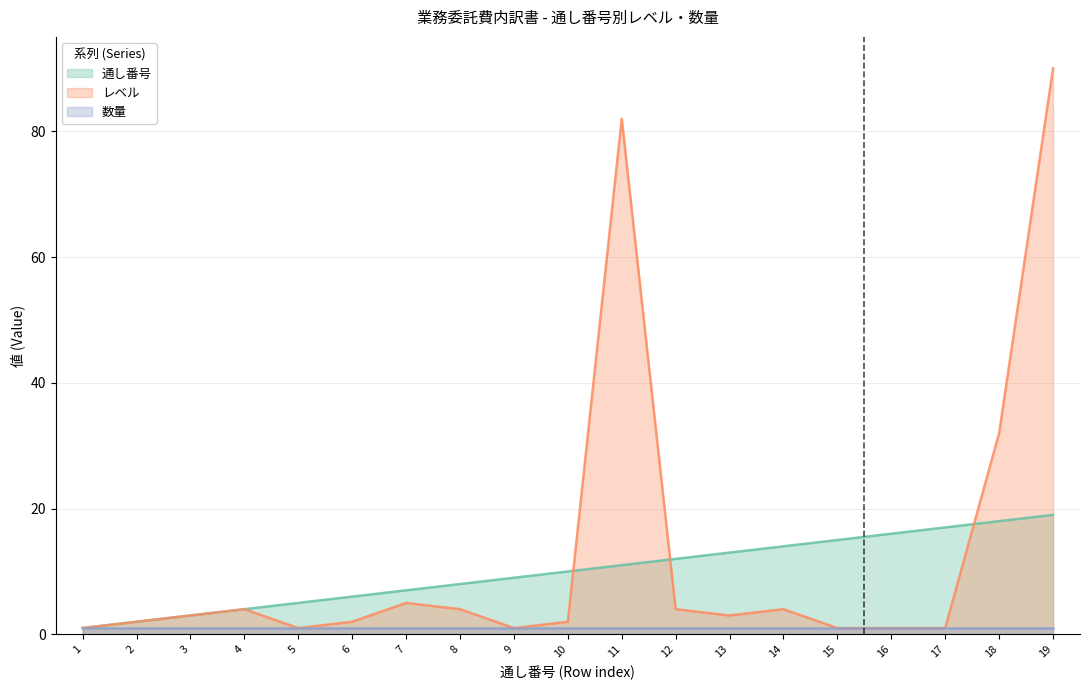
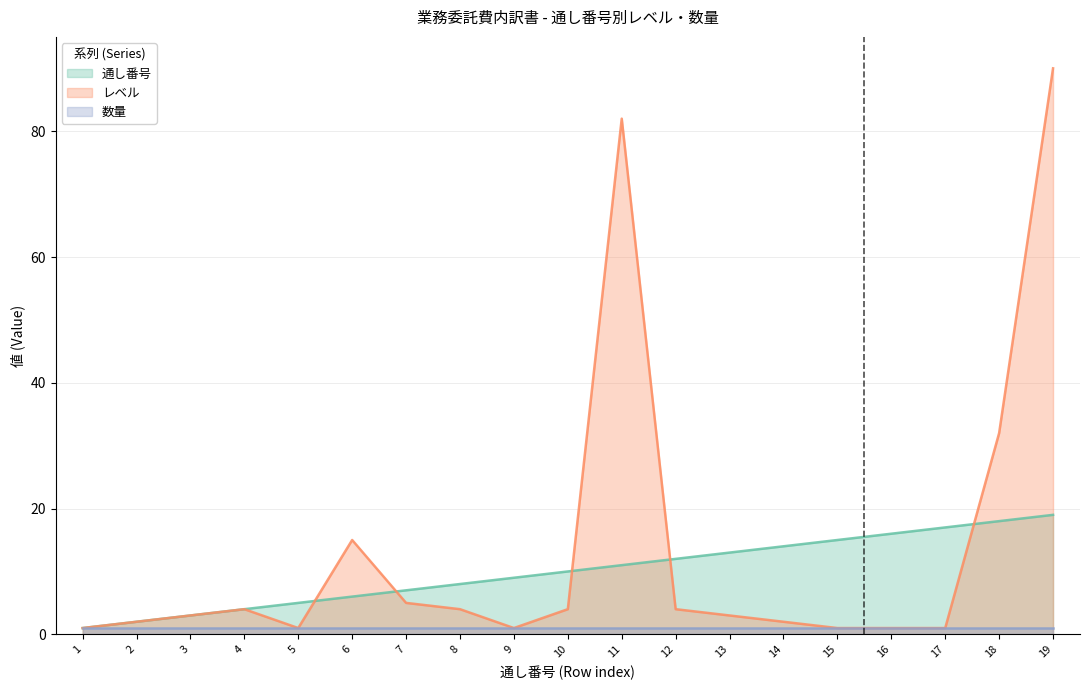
  {
    "レベル": {
-     "6": 2,
+     "6": 15,
      "7": 5,
      "8": 4,
-     "10": 2,
+     "10": 4,
      "11": 82,
      "12": 4,
      "13": 3,
-     "14": 4,
+     "14": 2,
      "18": 32,
      "19": 90
    }
  }
